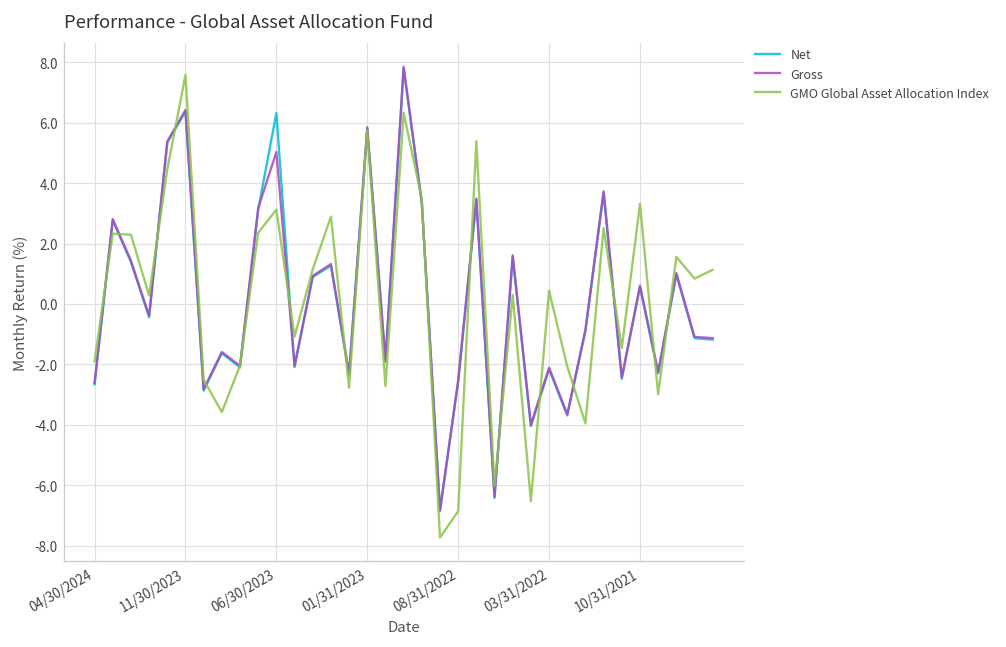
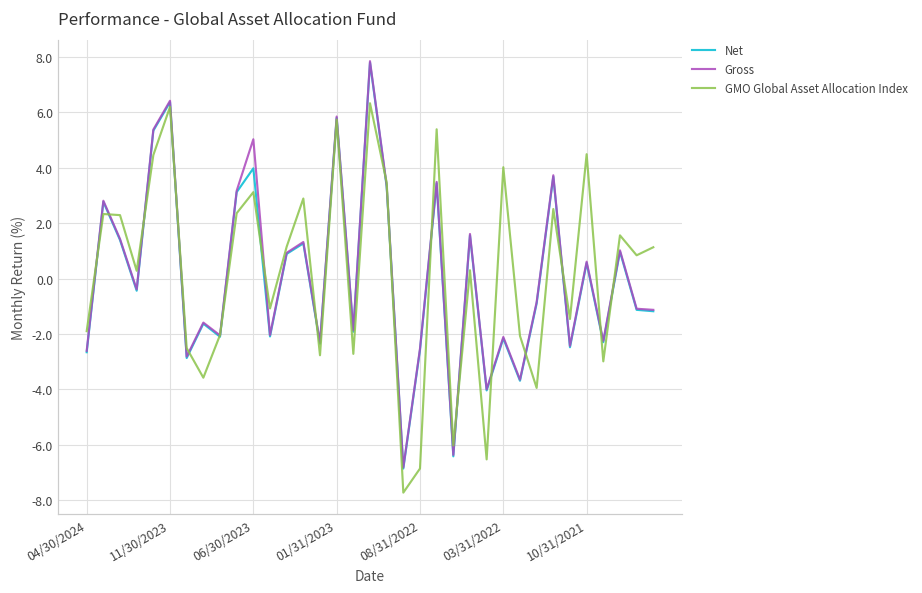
  {
    "Net": {
-     "06/30/2023": 6.3
+     "06/30/2023": 4.0
    },
    "Gross": {
      "06/30/2023": 5.0
    },
    "GMO Global Asset Allocation Index": {
      "04/30/2024": -1.9,
-     "11/30/2023": 7.6,
+     "11/30/2023": 6.2,
      "06/30/2023": 3.1,
      "08/31/2022": -6.9,
-     "03/31/2022": 0.4,
-     "10/31/2021": 3.3
+     "03/31/2022": 4.0,
+     "10/31/2021": 4.5
    }
  }
